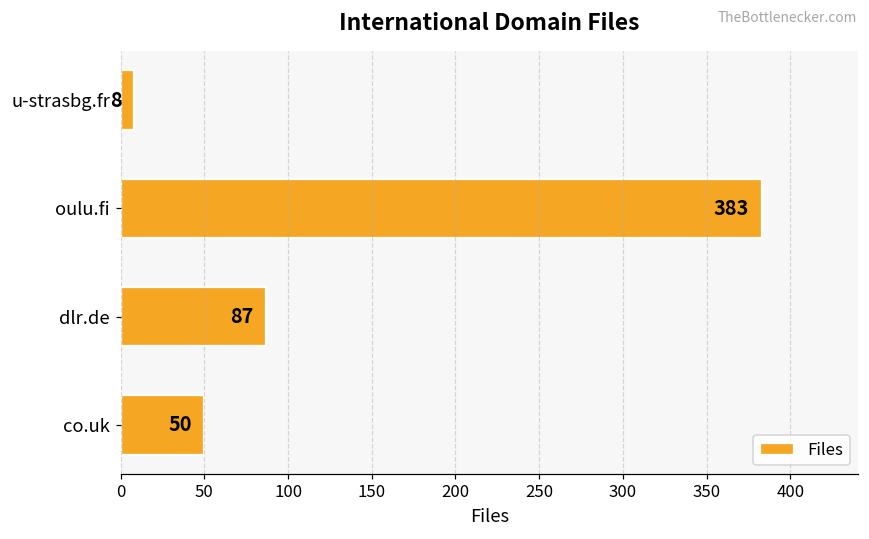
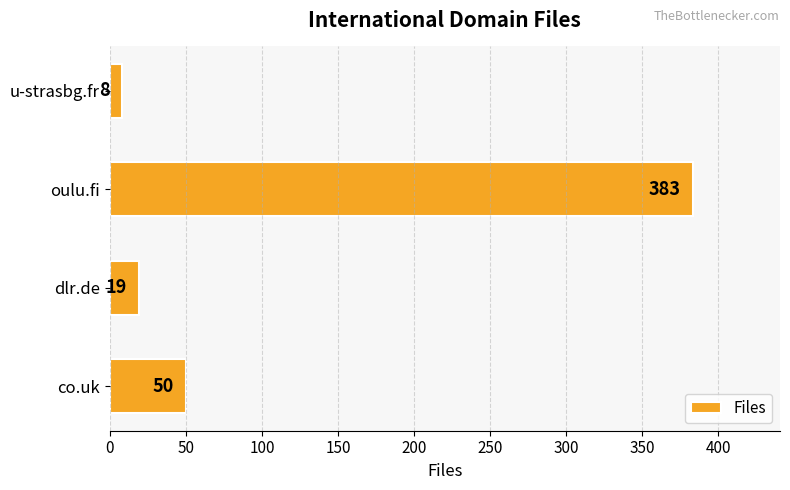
  {
    "u-strasbg.fr": 8,
    "oulu.fi": 383,
-   "dlr.de": 87,
+   "dlr.de": 19,
    "co.uk": 50
  }
